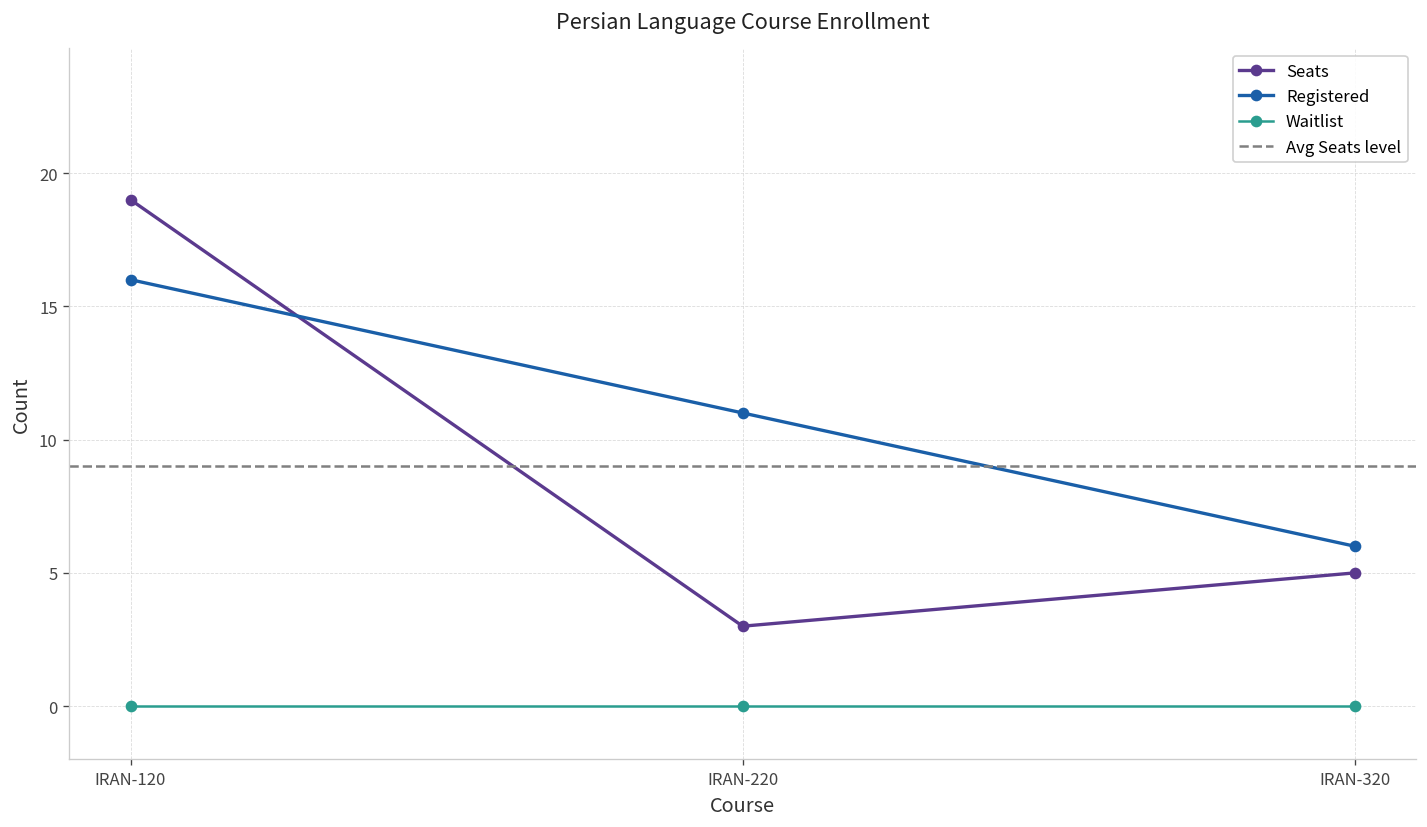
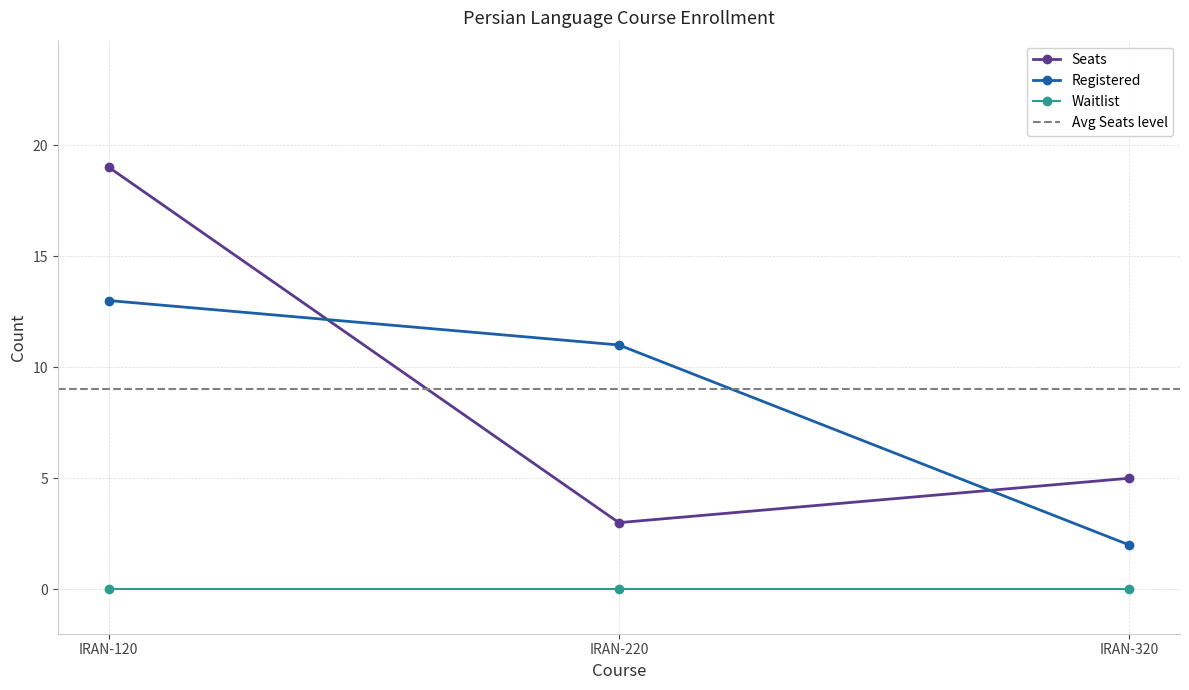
  {
    "Seats": {
      "IRAN-120": 19,
      "IRAN-220": 3,
      "IRAN-320": 5
    },
    "Registered": {
-     "IRAN-120": 16,
+     "IRAN-120": 13,
      "IRAN-220": 11,
-     "IRAN-320": 6
+     "IRAN-320": 2
    },
    "Waitlist": {
      "IRAN-120": 0,
      "IRAN-220": 0,
      "IRAN-320": 0
    }
  }
